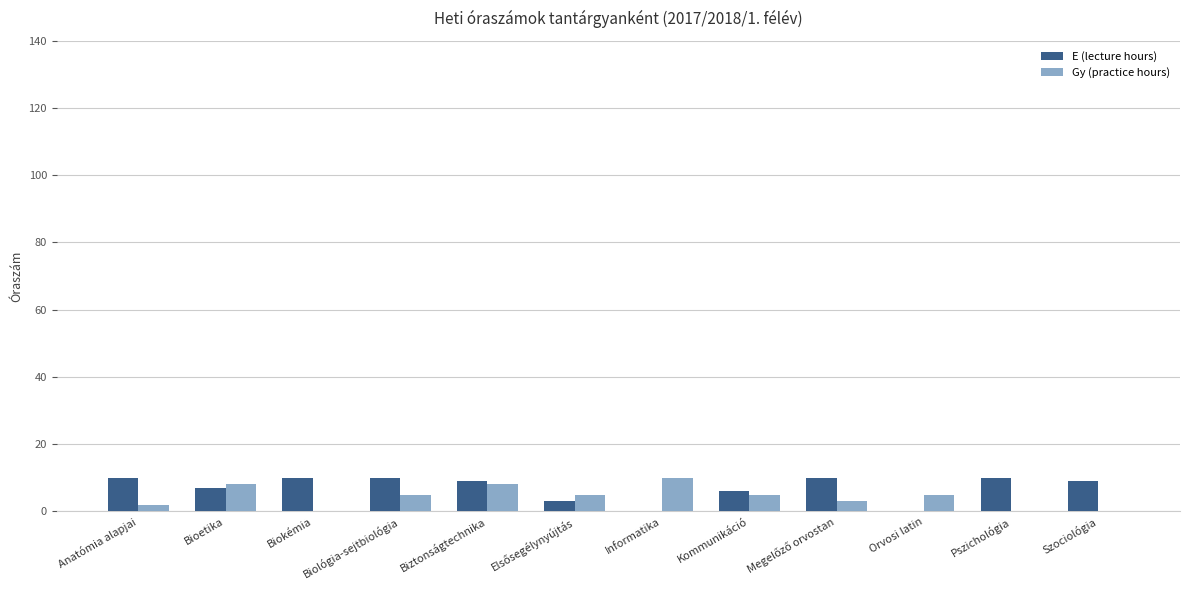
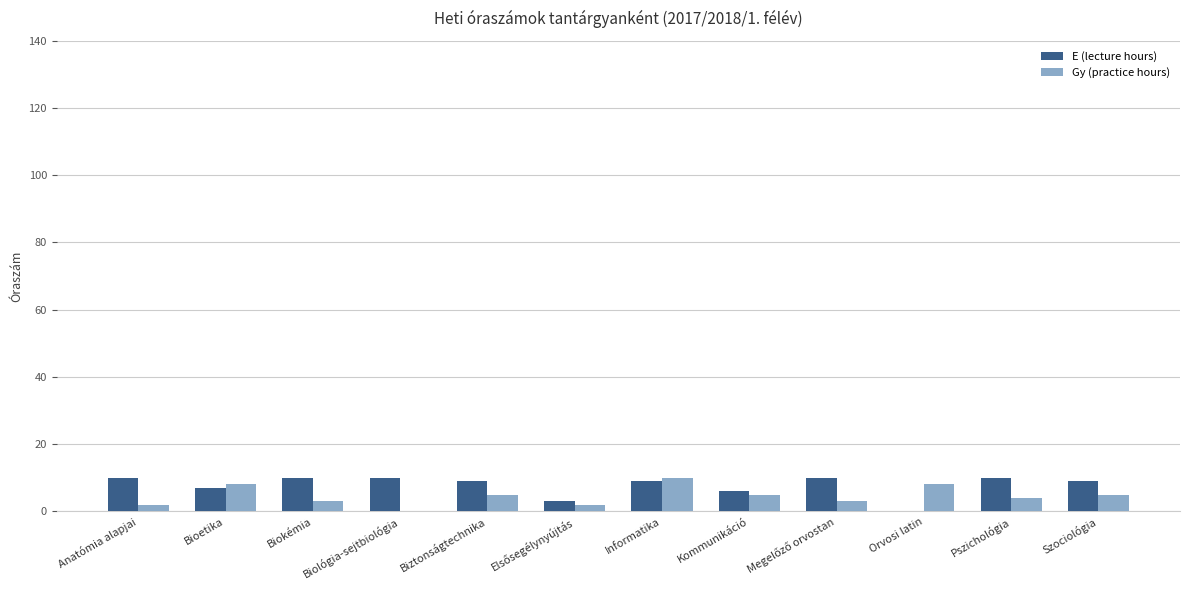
  {
    "E (lecture hours)": {
      "Anatómia alapjai": 10,
      "Bioetika": 7,
      "Biokémia": 10,
      "Biológia-sejtbiológia": 10,
      "Biztonságtechnika": 9,
      "Elsősegélynyújtás": 3,
-     "Informatika": 0,
+     "Informatika": 9,
      "Kommunikáció": 6,
      "Megelőző orvostan": 10,
      "Orvosi latin": 0,
      "Pszichológia": 10,
      "Szociológia": 9
    },
    "Gy (practice hours)": {
      "Anatómia alapjai": 2,
      "Bioetika": 8,
-     "Biokémia": 0,
-     "Biológia-sejtbiológia": 5,
-     "Biztonságtechnika": 8,
-     "Elsősegélynyújtás": 5,
+     "Biokémia": 3,
+     "Biológia-sejtbiológia": 0,
+     "Biztonságtechnika": 5,
+     "Elsősegélynyújtás": 2,
      "Informatika": 10,
      "Kommunikáció": 5,
      "Megelőző orvostan": 3,
-     "Orvosi latin": 5,
-     "Pszichológia": 0,
-     "Szociológia": 0
+     "Orvosi latin": 8,
+     "Pszichológia": 4,
+     "Szociológia": 5
    }
  }
